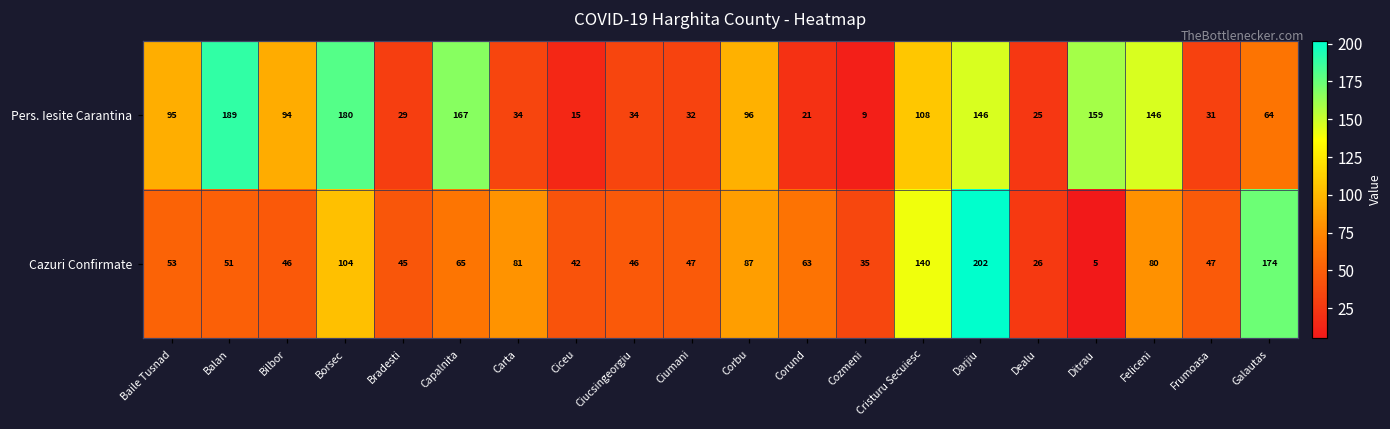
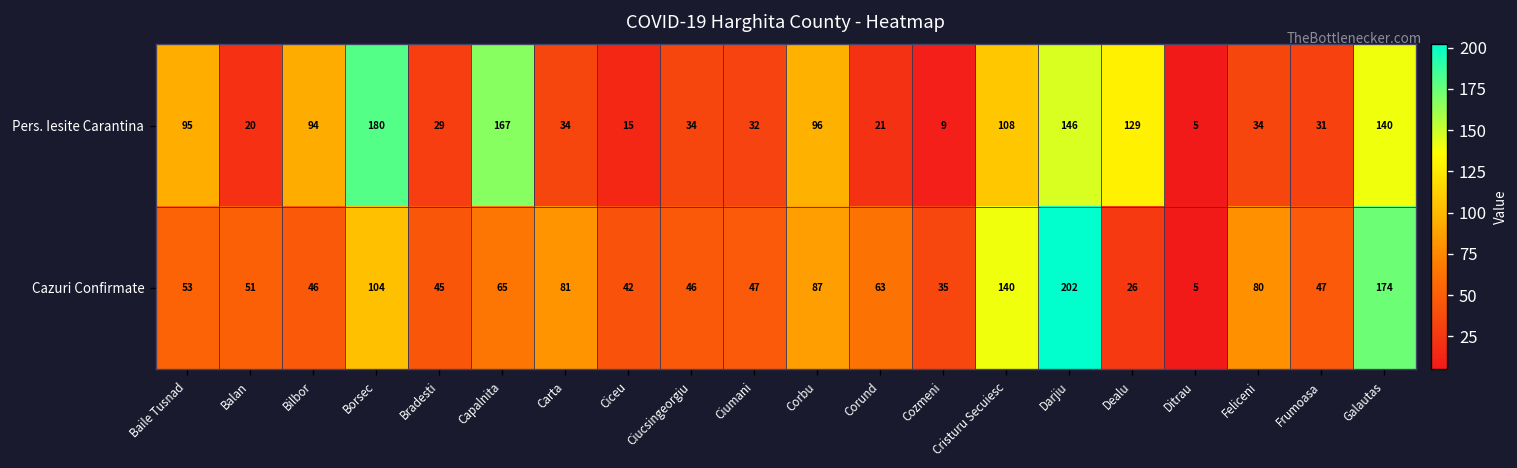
  {
    "Pers. Iesite Carantina": {
      "Baile Tusnad": 95,
-     "Balan": 189,
+     "Balan": 20,
      "Bilbor": 94,
      "Borsec": 180,
      "Bradesti": 29,
      "Capalnita": 167,
      "Carta": 34,
      "Ciceu": 15,
      "Ciucsingeorgiu": 34,
      "Ciumani": 32,
      "Corbu": 96,
      "Corund": 21,
      "Cozmeni": 9,
      "Cristuru Secuiesc": 108,
      "Darjiu": 146,
-     "Dealu": 25,
-     "Ditrau": 159,
-     "Feliceni": 146,
+     "Dealu": 129,
+     "Ditrau": 5,
+     "Feliceni": 34,
      "Frumoasa": 31,
-     "Galautas": 64
+     "Galautas": 140
    },
    "Cazuri Confirmate": {
      "Baile Tusnad": 53,
      "Balan": 51,
      "Bilbor": 46,
      "Borsec": 104,
      "Bradesti": 45,
      "Capalnita": 65,
      "Carta": 81,
      "Ciceu": 42,
      "Ciucsingeorgiu": 46,
      "Ciumani": 47,
      "Corbu": 87,
      "Corund": 63,
      "Cozmeni": 35,
      "Cristuru Secuiesc": 140,
      "Darjiu": 202,
      "Dealu": 26,
      "Ditrau": 5,
      "Feliceni": 80,
      "Frumoasa": 47,
      "Galautas": 174
    }
  }
